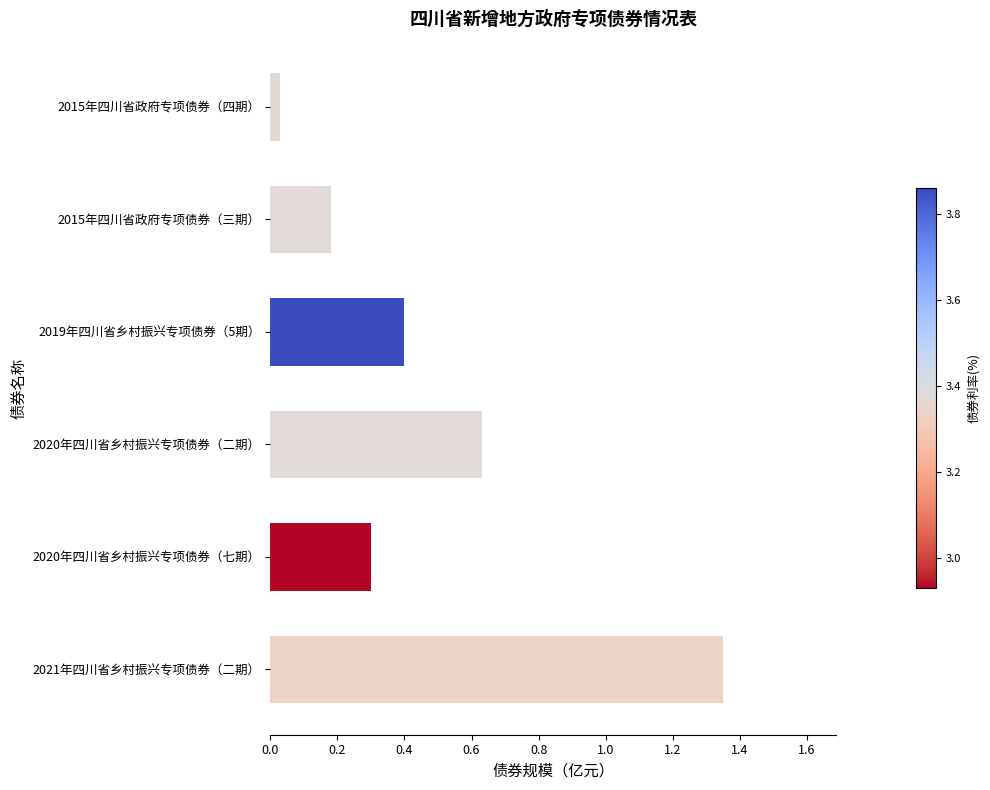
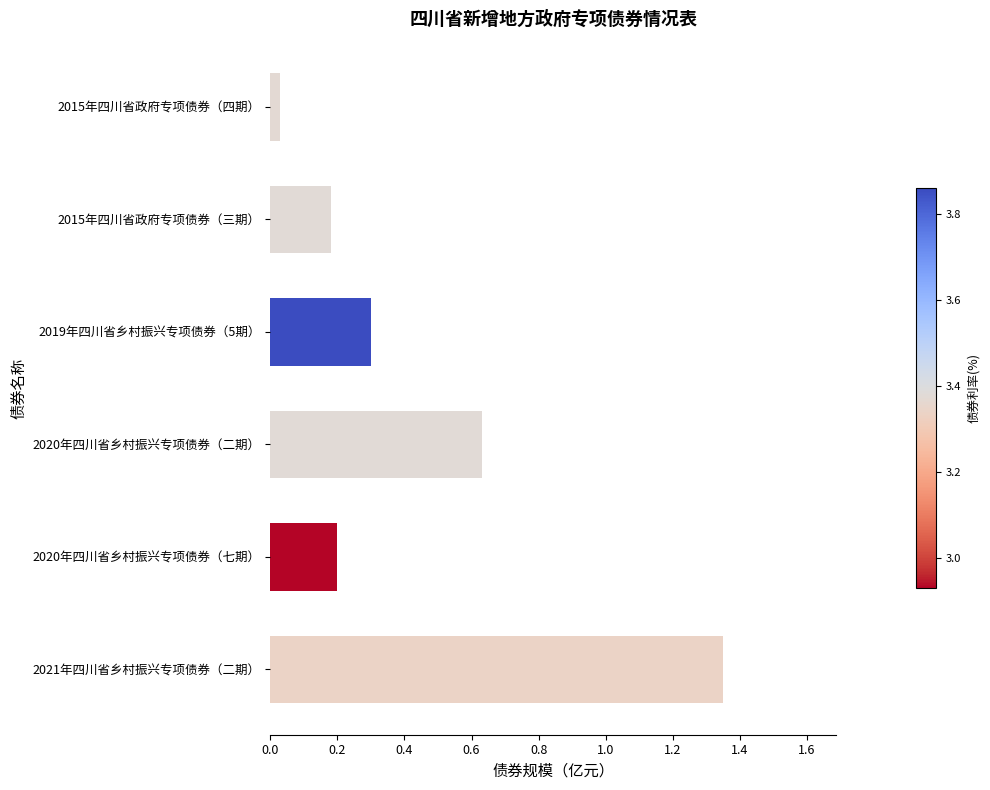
  {
    "2015年四川省政府专项债券（四期）": 0.03,
    "2015年四川省政府专项债券（三期）": 0.18,
-   "2019年四川省乡村振兴专项债券（5期）": 0.4,
+   "2019年四川省乡村振兴专项债券（5期）": 0.3,
    "2020年四川省乡村振兴专项债券（二期）": 0.63,
-   "2020年四川省乡村振兴专项债券（七期）": 0.3,
+   "2020年四川省乡村振兴专项债券（七期）": 0.2,
    "2021年四川省乡村振兴专项债券（二期）": 1.35
  }
